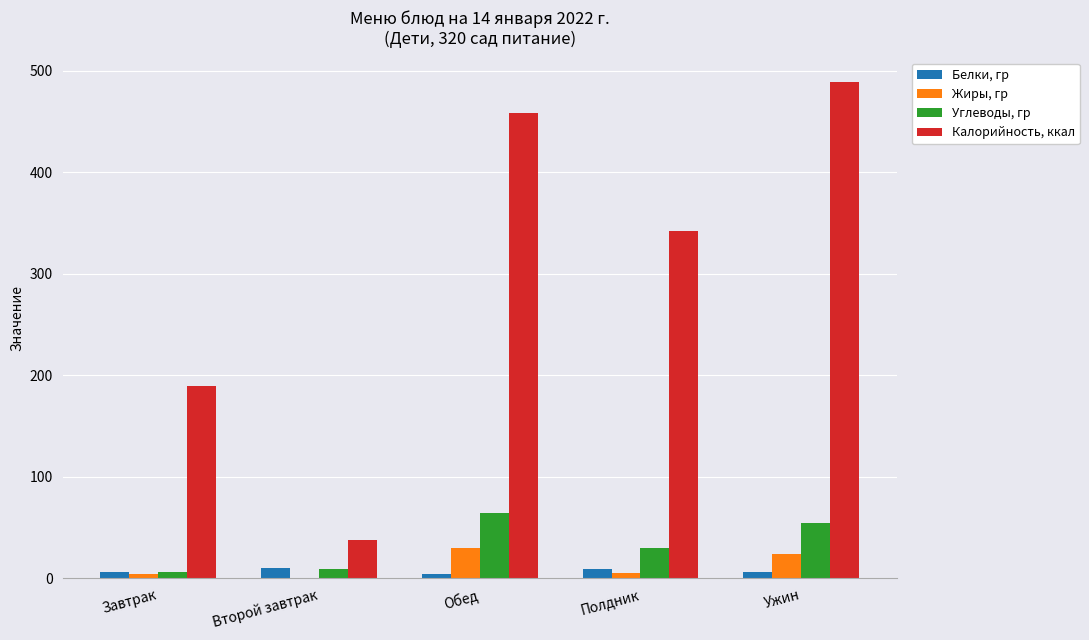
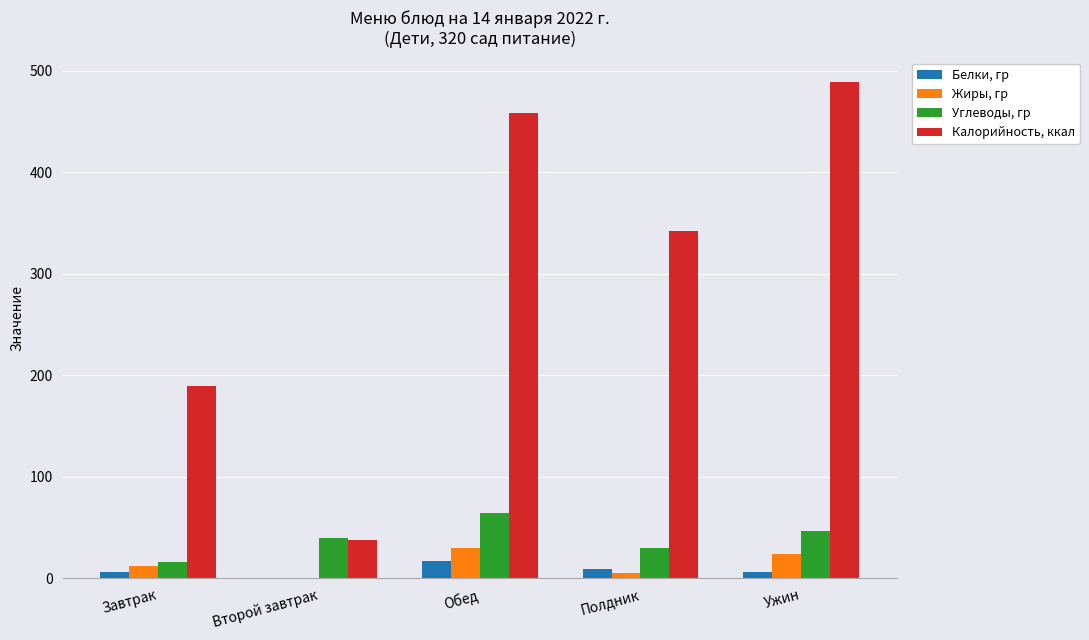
  {
    "Белки, гр": {
      "Завтрак": 6,
-     "Второй завтрак": 10,
-     "Обед": 4,
+     "Второй завтрак": 1,
+     "Обед": 17,
      "Полдник": 9,
      "Ужин": 6
    },
    "Жиры, гр": {
-     "Завтрак": 4,
+     "Завтрак": 12,
      "Второй завтрак": 0,
      "Обед": 30,
      "Полдник": 5,
      "Ужин": 24
    },
    "Углеводы, гр": {
-     "Завтрак": 6,
-     "Второй завтрак": 9,
+     "Завтрак": 16,
+     "Второй завтрак": 40,
      "Обед": 64,
      "Полдник": 30,
-     "Ужин": 55
+     "Ужин": 47
    },
    "Калорийность, ккал": {
      "Завтрак": 189,
      "Второй завтрак": 38,
      "Обед": 459,
      "Полдник": 343,
      "Ужин": 489
    }
  }
